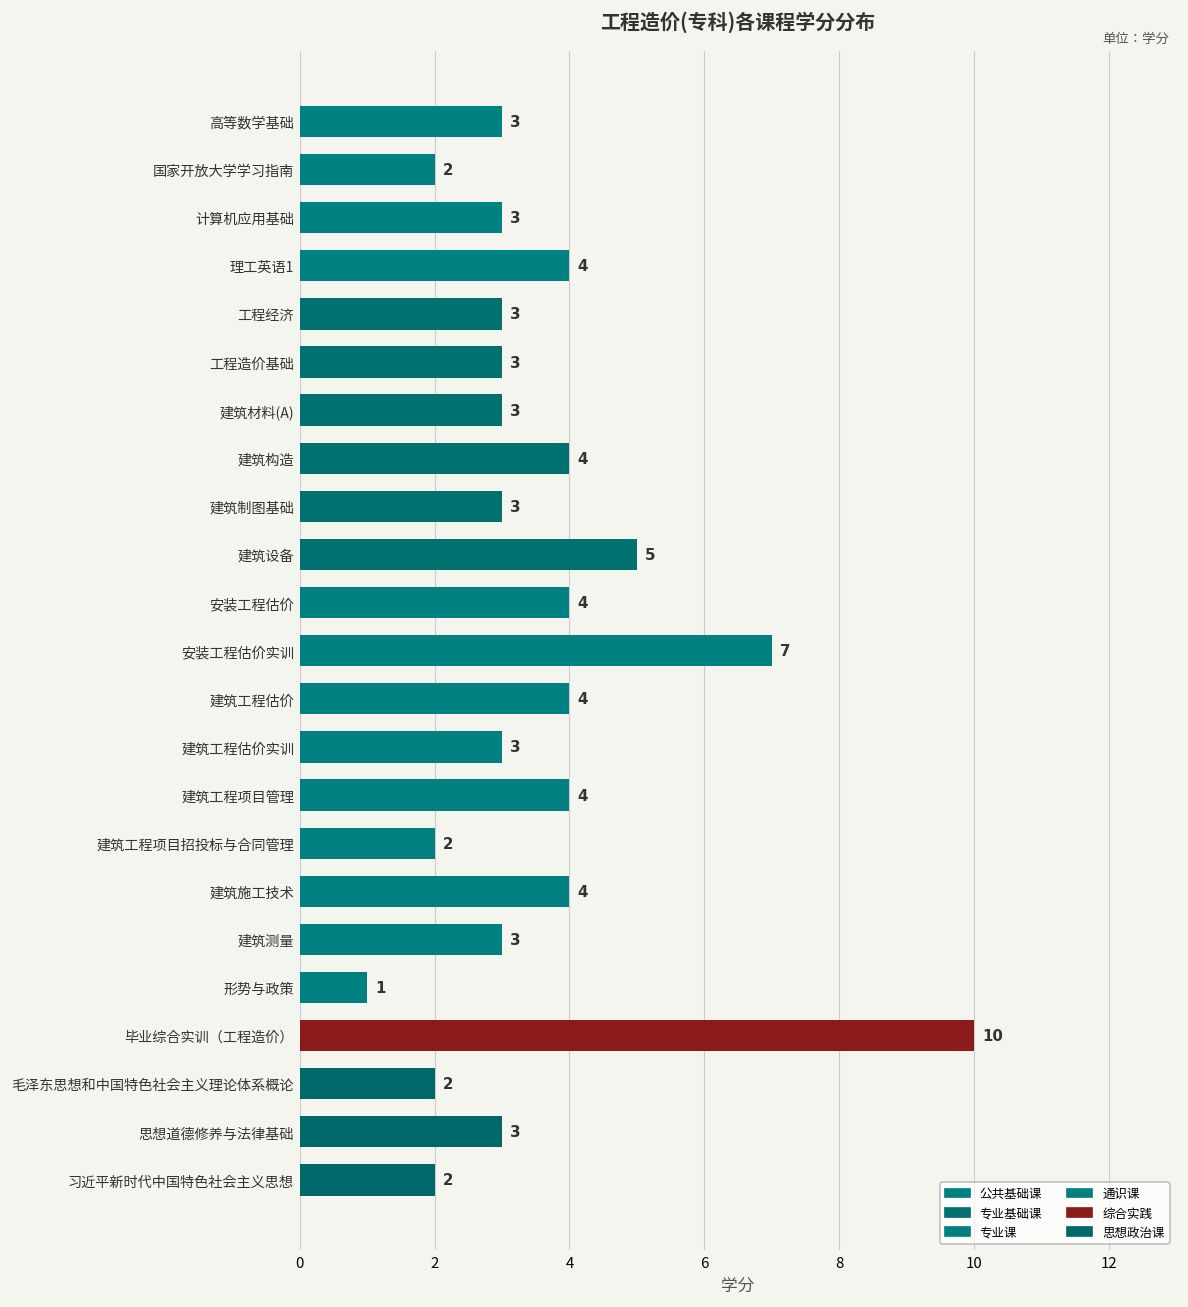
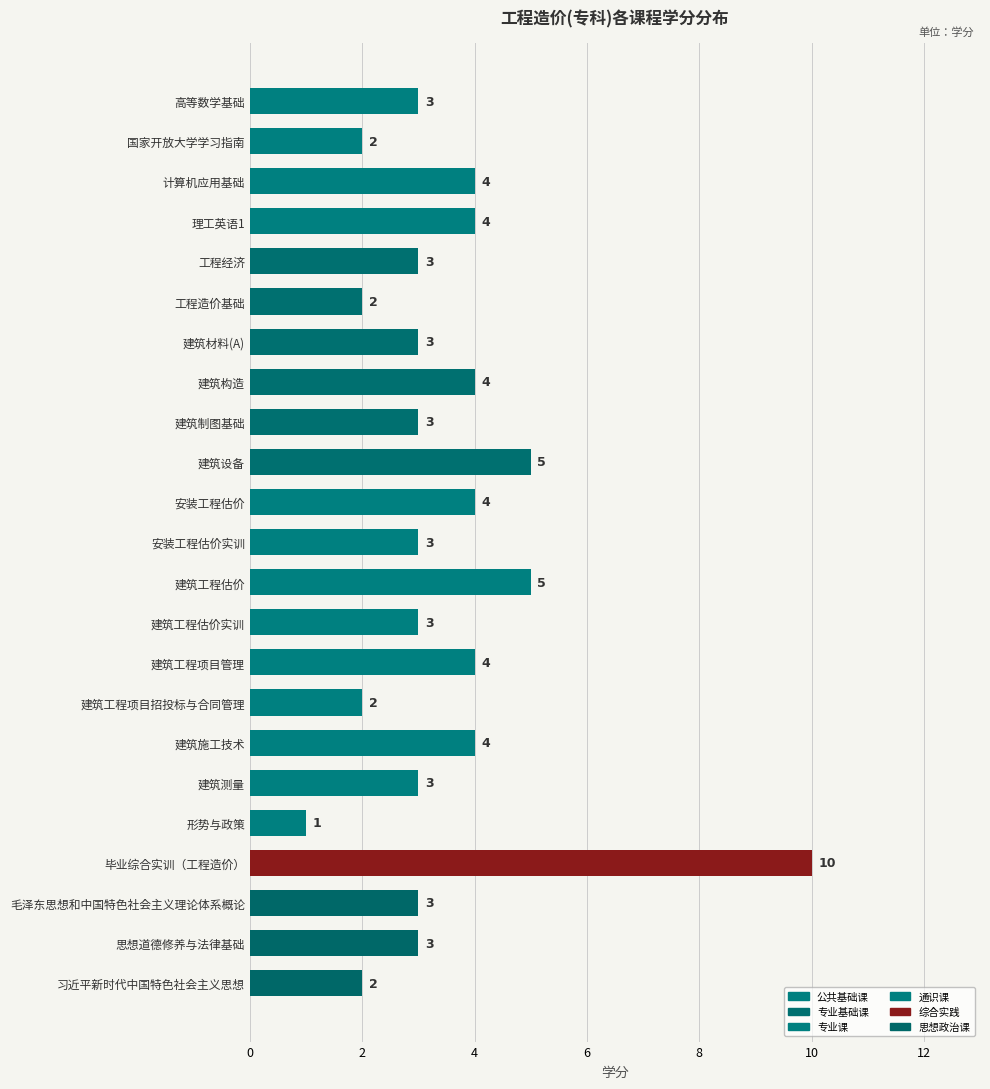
  {
    "高等数学基础": 3,
    "国家开放大学学习指南": 2,
-   "计算机应用基础": 3,
+   "计算机应用基础": 4,
    "理工英语1": 4,
    "工程经济": 3,
-   "工程造价基础": 3,
+   "工程造价基础": 2,
    "建筑材料(A)": 3,
    "建筑构造": 4,
    "建筑制图基础": 3,
    "建筑设备": 5,
    "安装工程估价": 4,
-   "安装工程估价实训": 7,
-   "建筑工程估价": 4,
+   "安装工程估价实训": 3,
+   "建筑工程估价": 5,
    "建筑工程估价实训": 3,
    "建筑工程项目管理": 4,
    "建筑工程项目招投标与合同管理": 2,
    "建筑施工技术": 4,
    "建筑测量": 3,
    "形势与政策": 1,
    "毕业综合实训（工程造价）": 10,
-   "毛泽东思想和中国特色社会主义理论体系概论": 2,
+   "毛泽东思想和中国特色社会主义理论体系概论": 3,
    "思想道德修养与法律基础": 3,
    "习近平新时代中国特色社会主义思想": 2
  }
